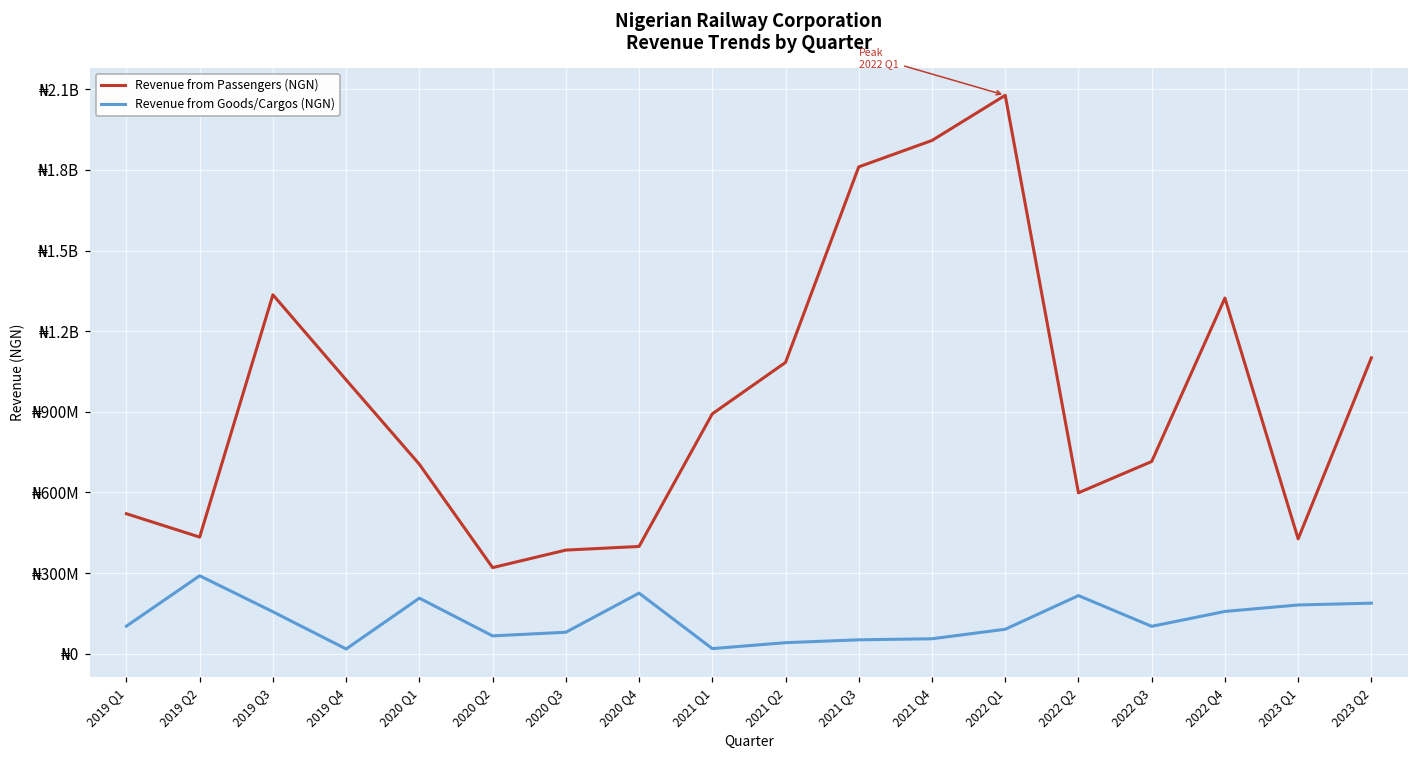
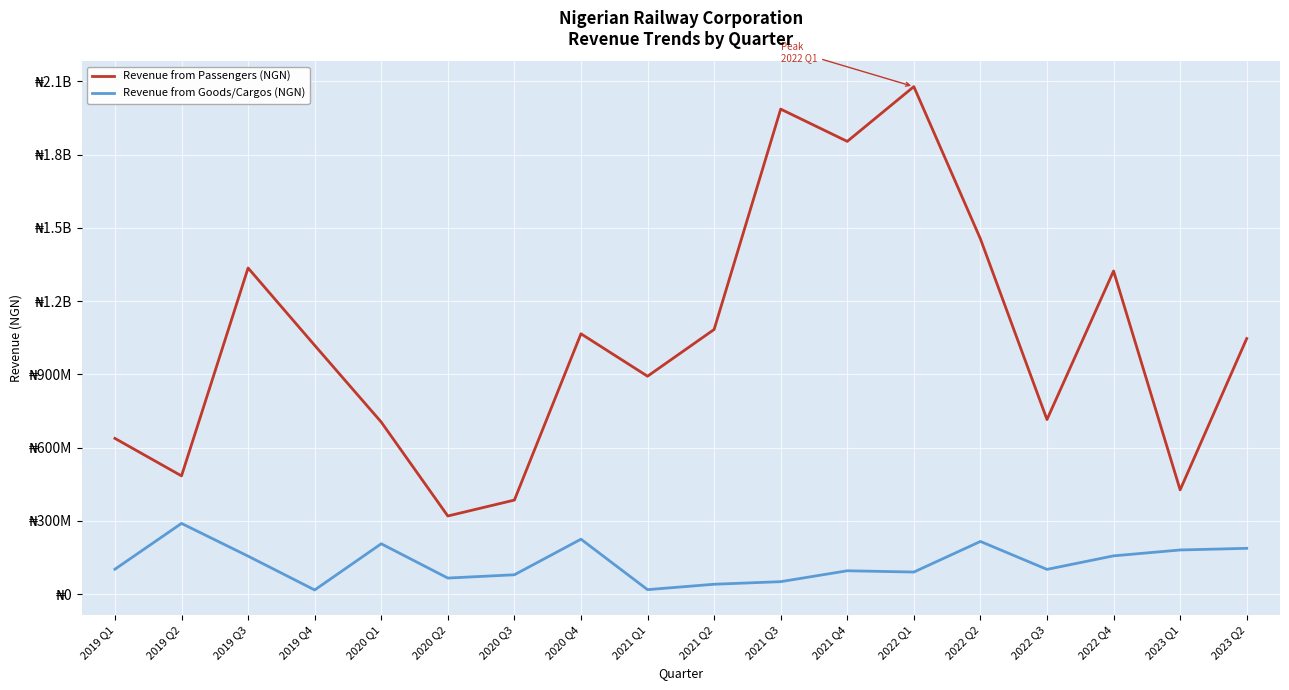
  {
    "Revenue from Passengers (NGN)": {
-     "2019 Q1": "₦520000000",
-     "2019 Q2": "₦430000000",
+     "2019 Q1": "₦640000000",
+     "2019 Q2": "₦480000000",
      "2019 Q3": "₦1340000000",
      "2019 Q4": "₦1020000000",
      "2020 Q1": "₦700000000",
      "2020 Q2": "₦320000000",
      "2020 Q3": "₦390000000",
-     "2020 Q4": "₦400000000",
+     "2020 Q4": "₦1070000000",
      "2021 Q1": "₦890000000",
      "2021 Q2": "₦1080000000",
-     "2021 Q3": "₦1810000000",
-     "2021 Q4": "₦1910000000",
-     "2022 Q2": "₦600000000",
+     "2021 Q3": "₦1990000000",
+     "2021 Q4": "₦1850000000",
+     "2022 Q2": "₦1450000000",
      "2022 Q3": "₦720000000",
      "2022 Q4": "₦1320000000",
      "2023 Q1": "₦430000000",
-     "2023 Q2": "₦1100000000"
+     "2023 Q2": "₦1050000000"
    },
    "Revenue from Goods/Cargos (NGN)": {
      "2019 Q1": "₦100000000",
      "2019 Q2": "₦290000000",
      "2019 Q3": "₦160000000",
      "2019 Q4": "₦20000000",
      "2020 Q1": "₦210000000",
      "2020 Q2": "₦70000000",
      "2020 Q3": "₦80000000",
      "2020 Q4": "₦230000000",
      "2021 Q1": "₦20000000",
      "2021 Q2": "₦40000000",
      "2021 Q3": "₦50000000",
-     "2021 Q4": "₦60000000",
+     "2021 Q4": "₦100000000",
      "2022 Q1": "₦90000000",
      "2022 Q2": "₦220000000",
      "2022 Q3": "₦100000000",
      "2022 Q4": "₦160000000",
      "2023 Q1": "₦180000000",
      "2023 Q2": "₦190000000"
    }
  }
